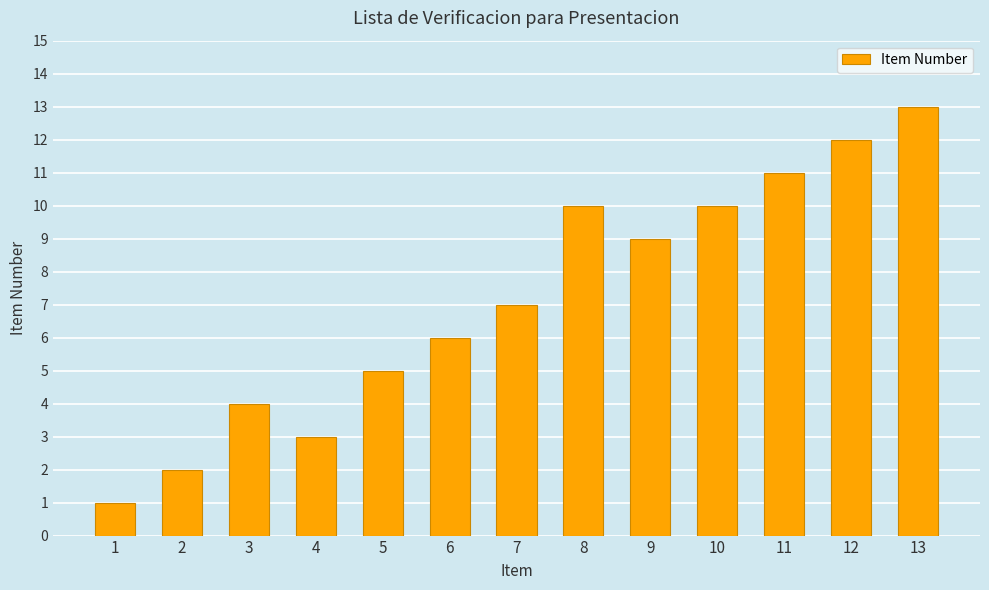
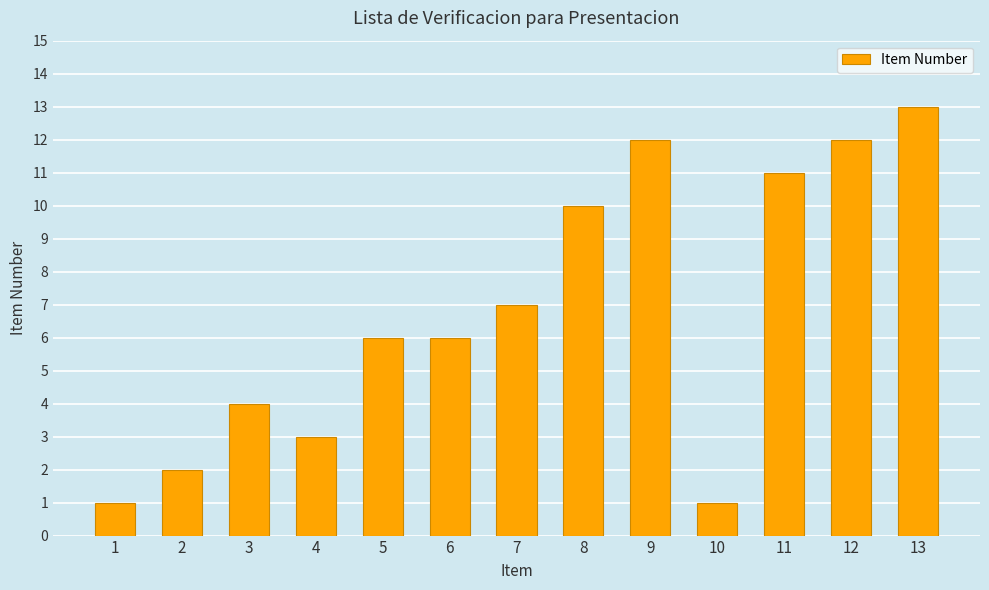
  {
    "1": 1,
    "2": 2,
    "3": 4,
    "4": 3,
-   "5": 5,
+   "5": 6,
    "6": 6,
    "7": 7,
    "8": 10,
-   "9": 9,
-   "10": 10,
+   "9": 12,
+   "10": 1,
    "11": 11,
    "12": 12,
    "13": 13
  }
